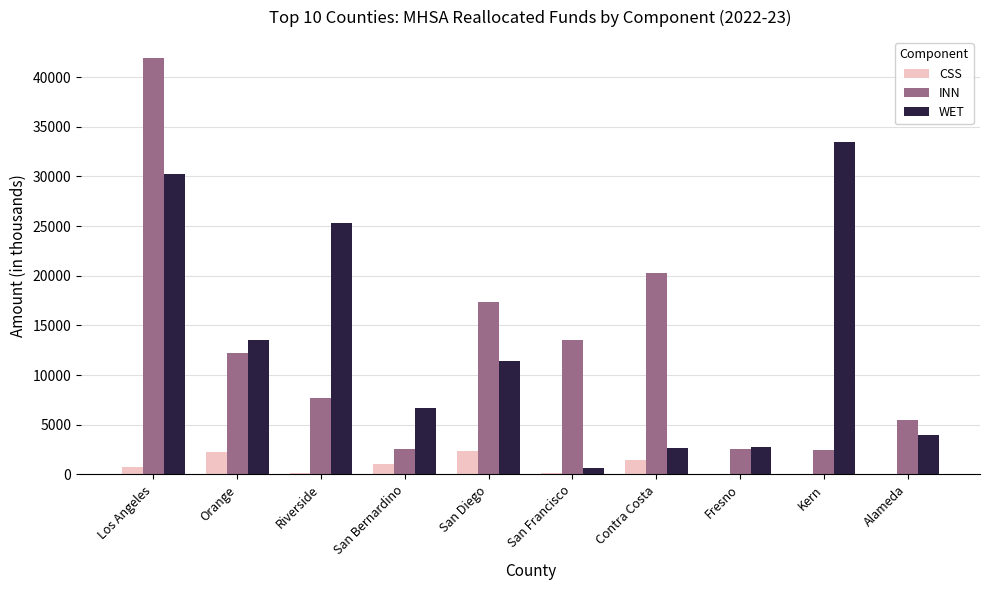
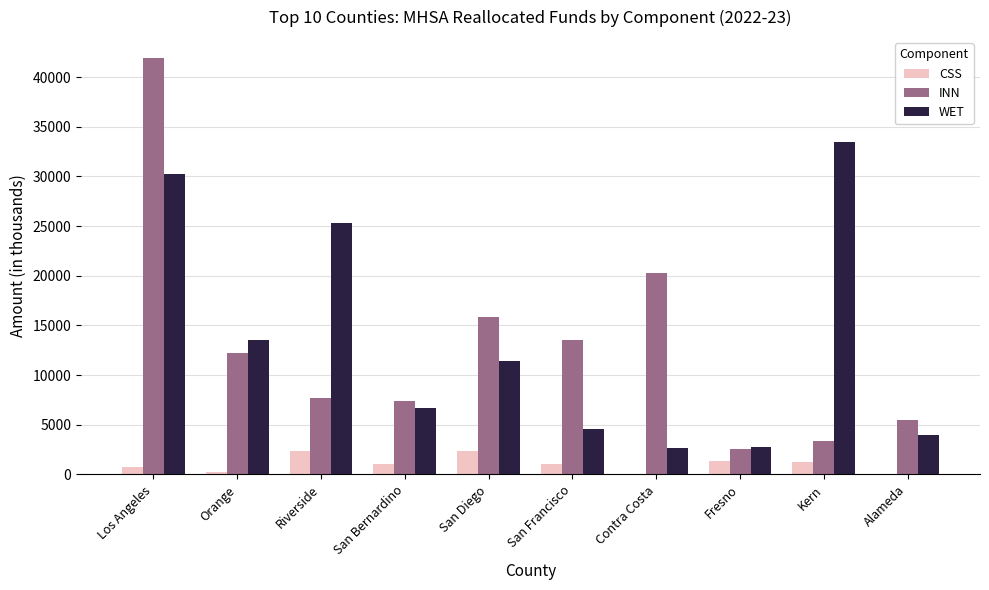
  {
    "CSS": {
      "Los Angeles": 1000,
-     "Orange": 2000,
-     "Riverside": 0,
+     "Orange": 0,
+     "Riverside": 2000,
      "San Bernardino": 1000,
      "San Diego": 2000,
-     "San Francisco": 0,
-     "Contra Costa": 1000,
-     "Fresno": 0,
-     "Kern": 0
+     "San Francisco": 1000,
+     "Contra Costa": 0,
+     "Fresno": 1000,
+     "Kern": 1000
    },
    "INN": {
      "Los Angeles": 42000,
      "Orange": 12000,
      "Riverside": 8000,
-     "San Bernardino": 3000,
-     "San Diego": 17000,
+     "San Bernardino": 7000,
+     "San Diego": 16000,
      "San Francisco": 14000,
      "Contra Costa": 20000,
      "Fresno": 3000,
-     "Kern": 2000,
+     "Kern": 3000,
      "Alameda": 6000
    },
    "WET": {
      "Los Angeles": 30000,
      "Orange": 14000,
      "Riverside": 25000,
      "San Bernardino": 7000,
      "San Diego": 11000,
-     "San Francisco": 1000,
+     "San Francisco": 5000,
      "Contra Costa": 3000,
      "Fresno": 3000,
      "Kern": 33000,
      "Alameda": 4000
    }
  }
